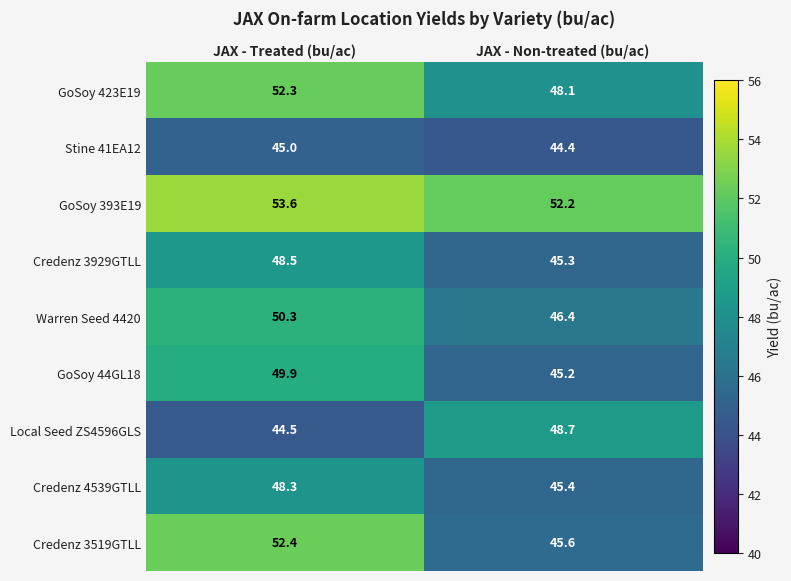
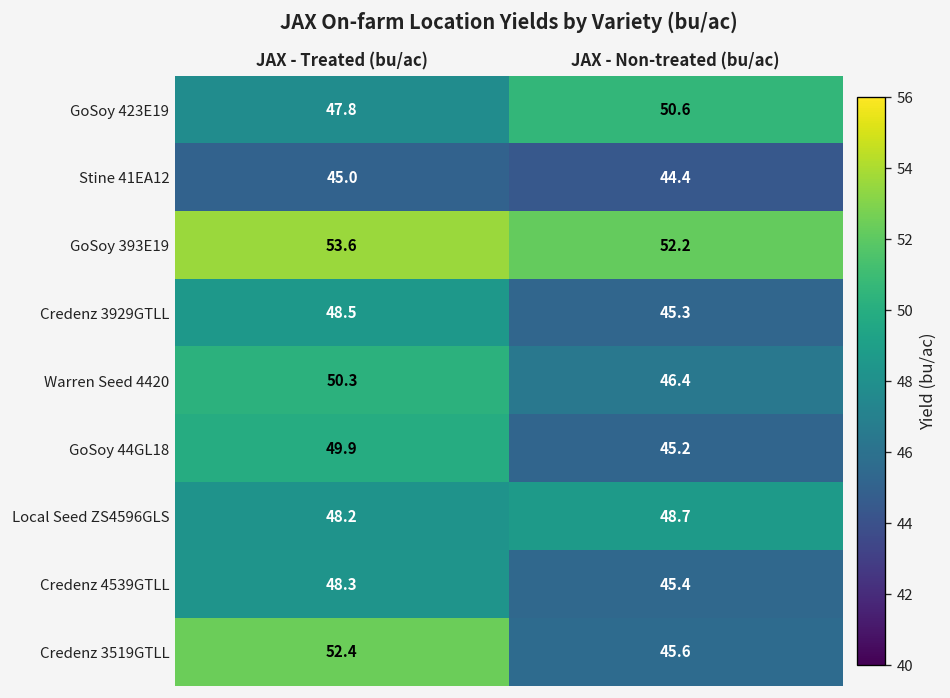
  {
    "GoSoy 423E19": {
-     "JAX - Treated (bu/ac)": 52.3,
-     "JAX - Non-treated (bu/ac)": 48.1
+     "JAX - Treated (bu/ac)": 47.8,
+     "JAX - Non-treated (bu/ac)": 50.6
    },
    "Stine 41EA12": {
      "JAX - Treated (bu/ac)": 45.0,
      "JAX - Non-treated (bu/ac)": 44.4
    },
    "GoSoy 393E19": {
      "JAX - Treated (bu/ac)": 53.6,
      "JAX - Non-treated (bu/ac)": 52.2
    },
    "Credenz 3929GTLL": {
      "JAX - Treated (bu/ac)": 48.5,
      "JAX - Non-treated (bu/ac)": 45.3
    },
    "Warren Seed 4420": {
      "JAX - Treated (bu/ac)": 50.3,
      "JAX - Non-treated (bu/ac)": 46.4
    },
    "GoSoy 44GL18": {
      "JAX - Treated (bu/ac)": 49.9,
      "JAX - Non-treated (bu/ac)": 45.2
    },
    "Local Seed ZS4596GLS": {
-     "JAX - Treated (bu/ac)": 44.5,
+     "JAX - Treated (bu/ac)": 48.2,
      "JAX - Non-treated (bu/ac)": 48.7
    },
    "Credenz 4539GTLL": {
      "JAX - Treated (bu/ac)": 48.3,
      "JAX - Non-treated (bu/ac)": 45.4
    },
    "Credenz 3519GTLL": {
      "JAX - Treated (bu/ac)": 52.4,
      "JAX - Non-treated (bu/ac)": 45.6
    }
  }
